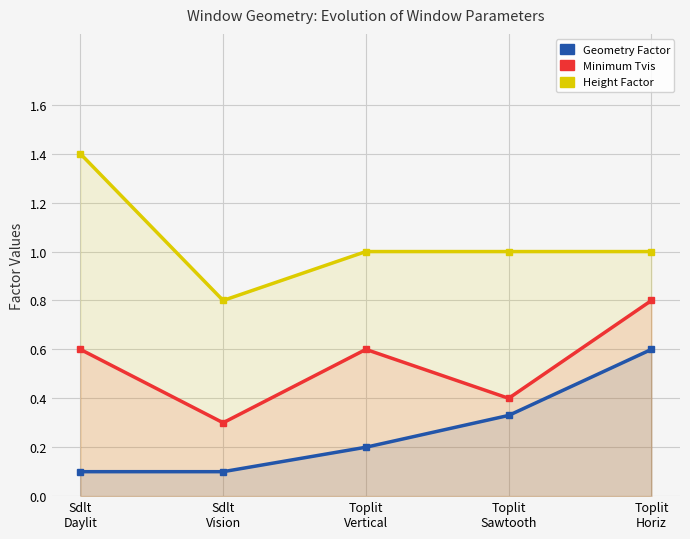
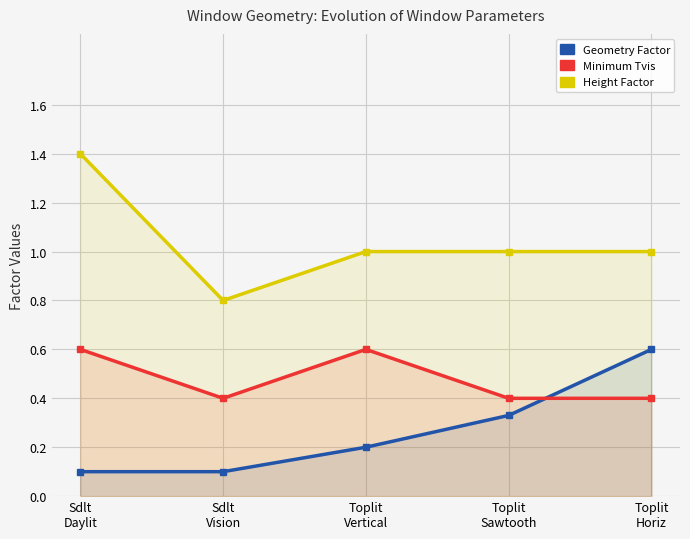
  {
    "Geometry Factor": {
      "Sdlt Daylit": 0.1,
      "Sdlt Vision": 0.1,
      "Toplit Vertical": 0.2,
      "Toplit Sawtooth": 0.33,
      "Toplit Horiz": 0.6
    },
    "Minimum Tvis": {
      "Sdlt Daylit": 0.6,
-     "Sdlt Vision": 0.3,
+     "Sdlt Vision": 0.4,
      "Toplit Vertical": 0.6,
      "Toplit Sawtooth": 0.4,
-     "Toplit Horiz": 0.8
+     "Toplit Horiz": 0.4
    },
    "Height Factor": {
      "Sdlt Daylit": 1.4,
      "Sdlt Vision": 0.8,
      "Toplit Vertical": 1.0,
      "Toplit Sawtooth": 1.0,
      "Toplit Horiz": 1.0
    }
  }
